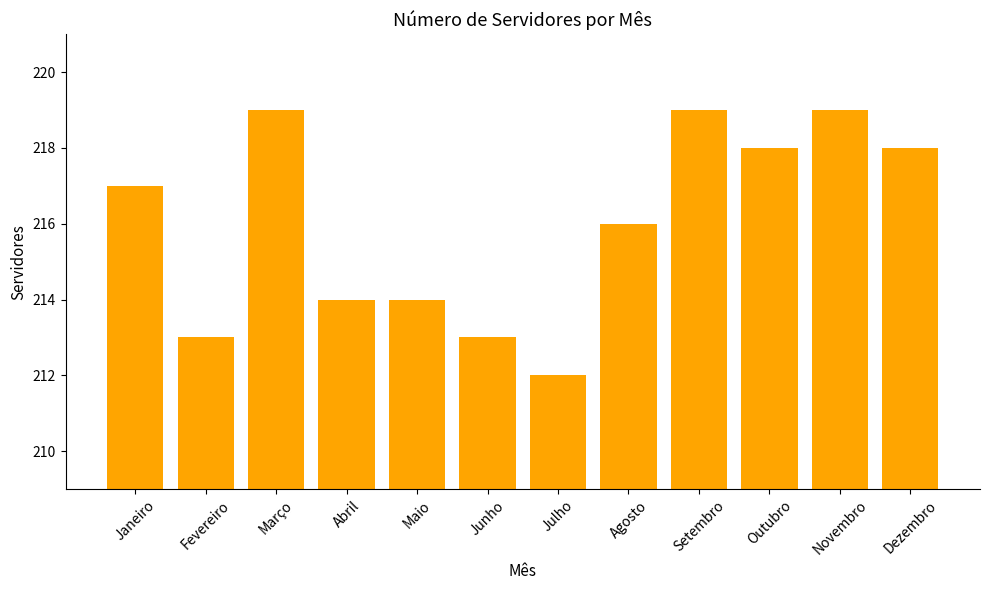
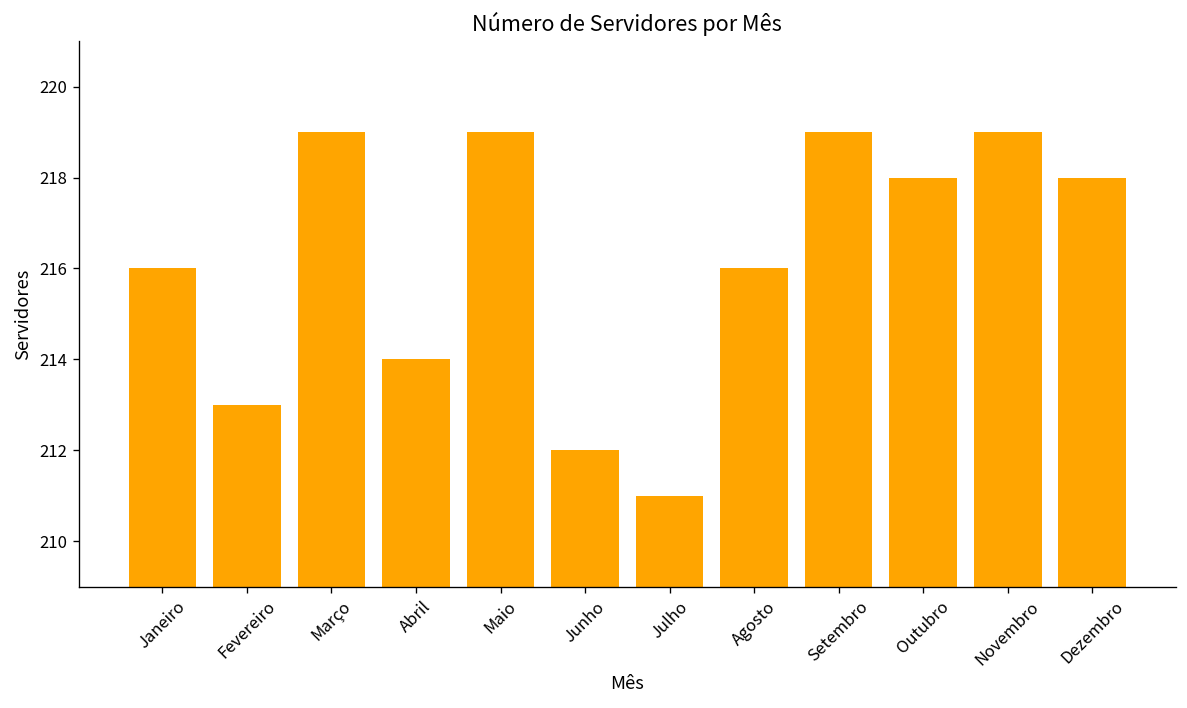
  {
-   "Janeiro": 217,
+   "Janeiro": 216,
    "Fevereiro": 213,
    "Março": 219,
    "Abril": 214,
-   "Maio": 214,
-   "Junho": 213,
-   "Julho": 212,
+   "Maio": 219,
+   "Junho": 212,
+   "Julho": 211,
    "Agosto": 216,
    "Setembro": 219,
    "Outubro": 218,
    "Novembro": 219,
    "Dezembro": 218
  }
